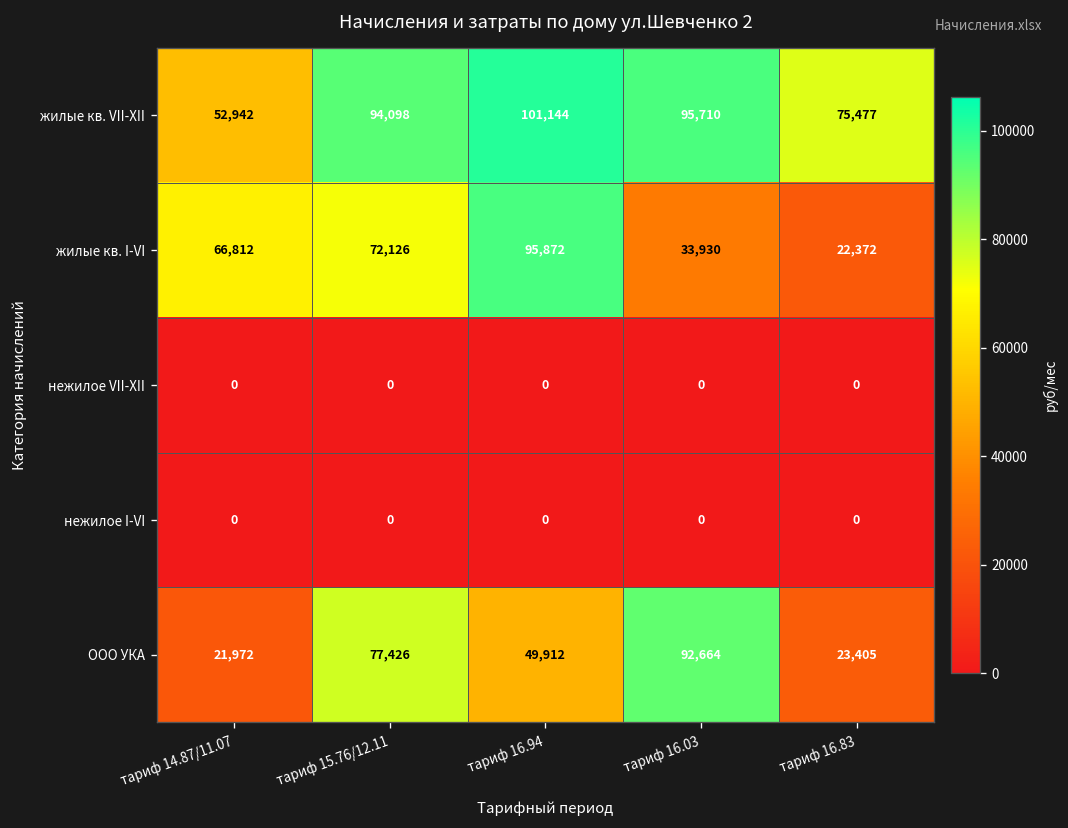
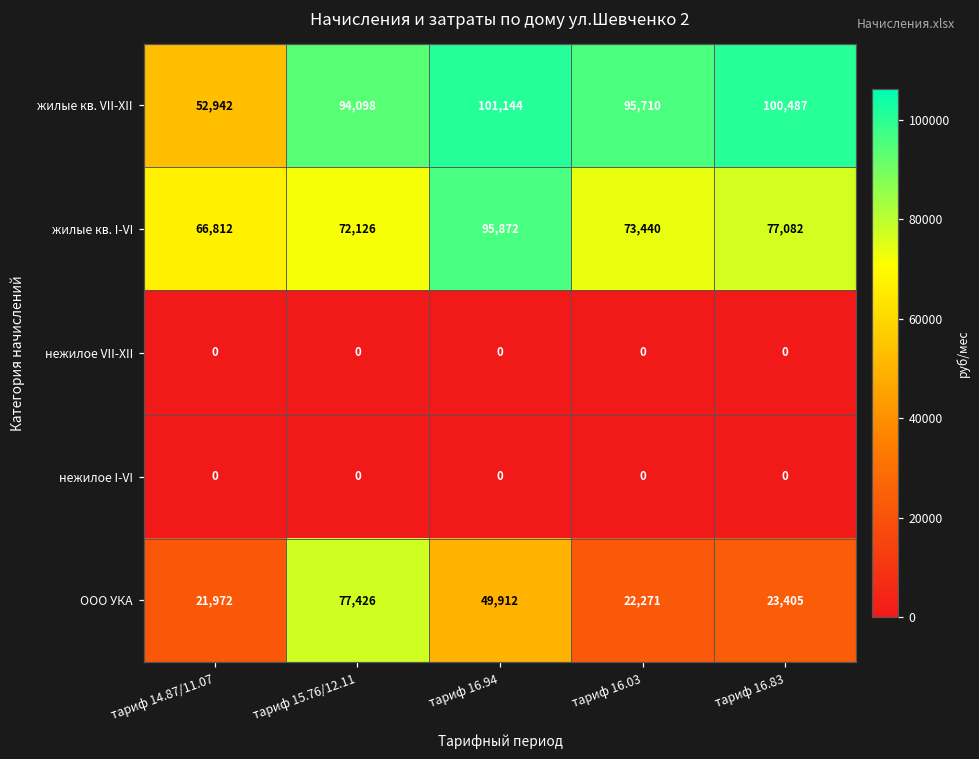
  {
    "жилые кв. VII-XII": {
      "тариф 14.87/11.07": "52,942",
      "тариф 15.76/12.11": "94,098",
      "тариф 16.94": "101,144",
      "тариф 16.03": "95,710",
-     "тариф 16.83": "75,477"
+     "тариф 16.83": "100,487"
    },
    "жилые кв. I-VI": {
      "тариф 14.87/11.07": "66,812",
      "тариф 15.76/12.11": "72,126",
      "тариф 16.94": "95,872",
-     "тариф 16.03": "33,930",
-     "тариф 16.83": "22,372"
+     "тариф 16.03": "73,440",
+     "тариф 16.83": "77,082"
    },
    "нежилое VII-XII": {
      "тариф 14.87/11.07": "0",
      "тариф 15.76/12.11": "0",
      "тариф 16.94": "0",
      "тариф 16.03": "0",
      "тариф 16.83": "0"
    },
    "нежилое I-VI": {
      "тариф 14.87/11.07": "0",
      "тариф 15.76/12.11": "0",
      "тариф 16.94": "0",
      "тариф 16.03": "0",
      "тариф 16.83": "0"
    },
    "ООО УКА": {
      "тариф 14.87/11.07": "21,972",
      "тариф 15.76/12.11": "77,426",
      "тариф 16.94": "49,912",
-     "тариф 16.03": "92,664",
+     "тариф 16.03": "22,271",
      "тариф 16.83": "23,405"
    }
  }
